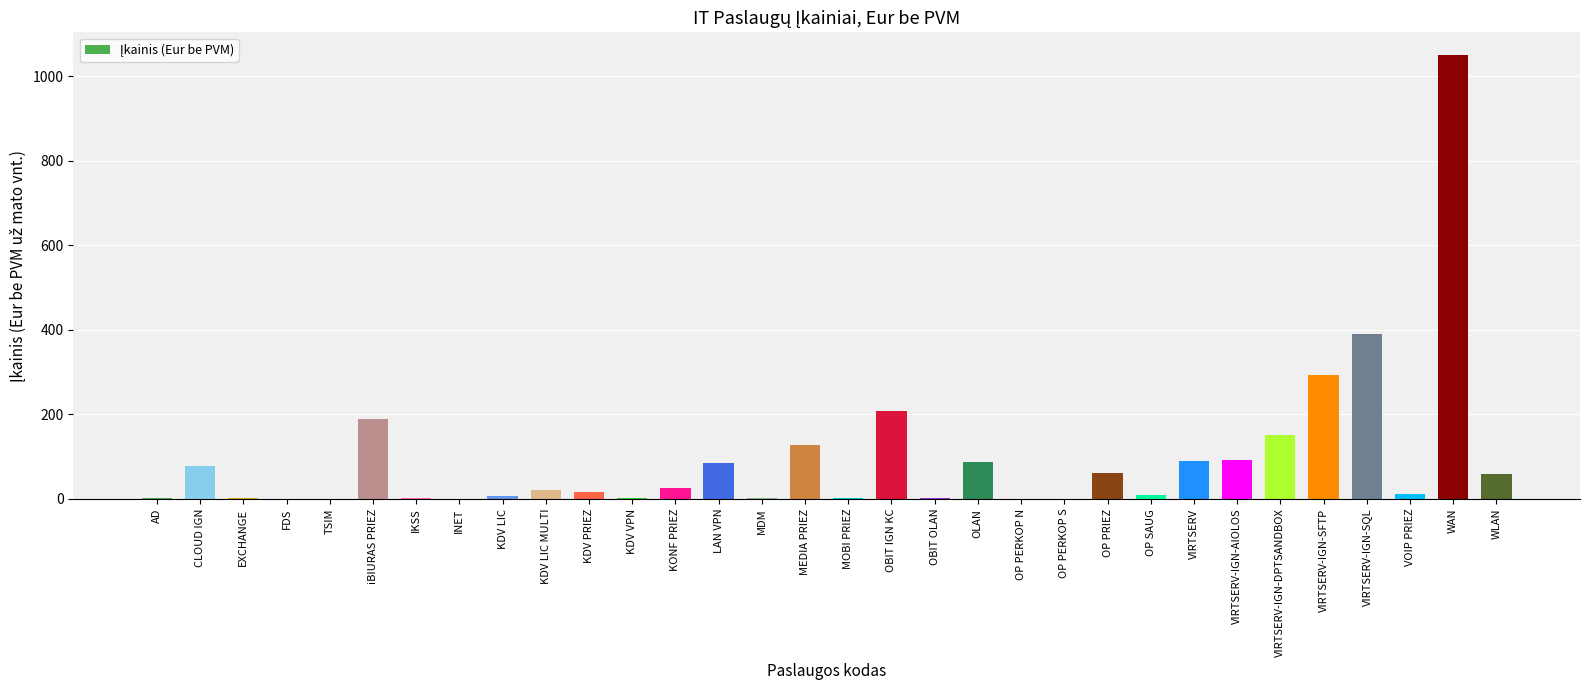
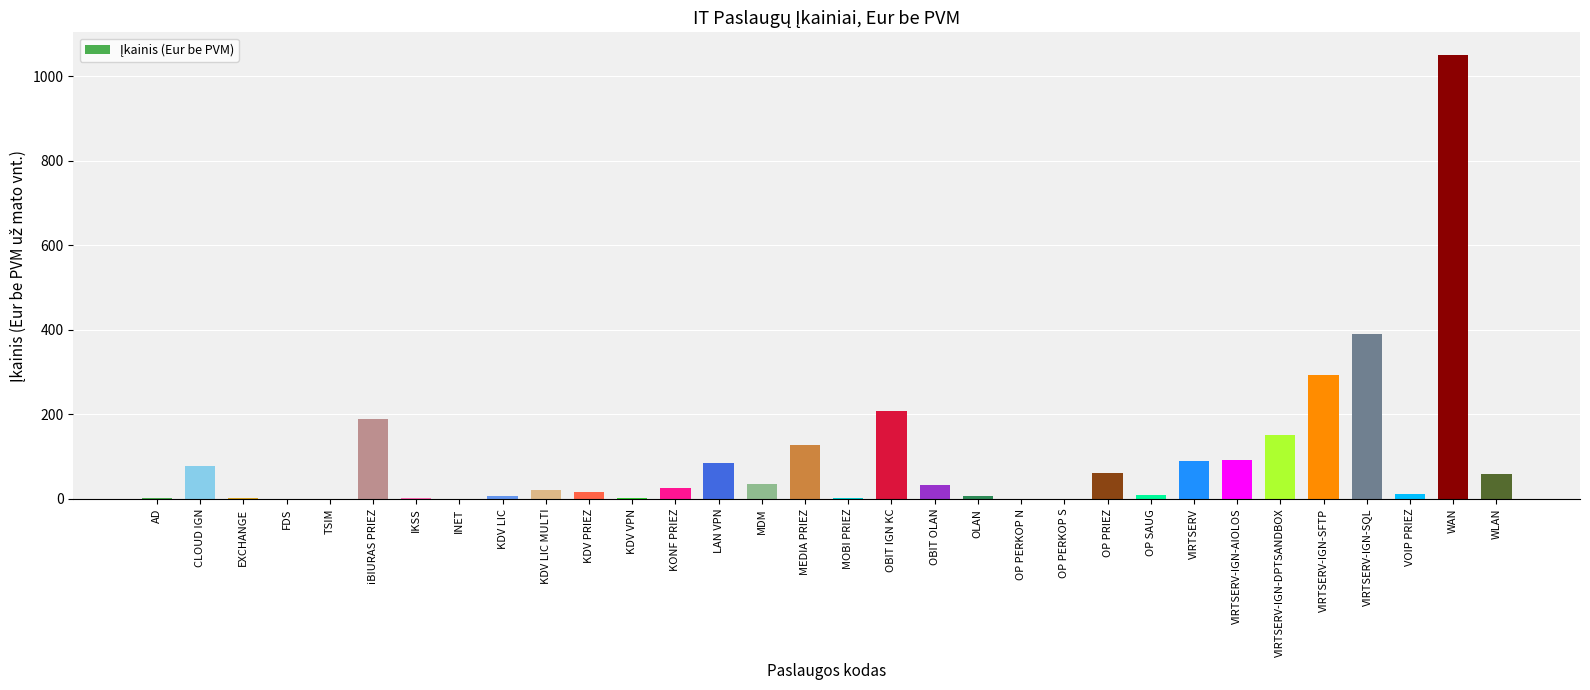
  {
    "CLOUD IGN": 80,
    "iBIURAS PRIEZ": 190,
    "KDV LIC": 10,
    "KDV LIC MULTI": 20,
    "KDV PRIEZ": 20,
    "KONF PRIEZ": 30,
    "LAN VPN": 80,
-   "MDM": 0,
+   "MDM": 30,
    "MEDIA PRIEZ": 130,
    "OBIT IGN KC": 210,
-   "OBIT OLAN": 0,
-   "OLAN": 90,
+   "OBIT OLAN": 30,
+   "OLAN": 10,
    "OP PRIEZ": 60,
    "OP SAUG": 10,
    "VIRTSERV": 90,
    "VIRTSERV-IGN-AIOLOS": 90,
    "VIRTSERV-IGN-DPTSANDBOX": 150,
    "VIRTSERV-IGN-SFTP": 290,
    "VIRTSERV-IGN-SQL": 390,
    "VOIP PRIEZ": 10,
    "WAN": 1050,
    "WLAN": 60
  }
